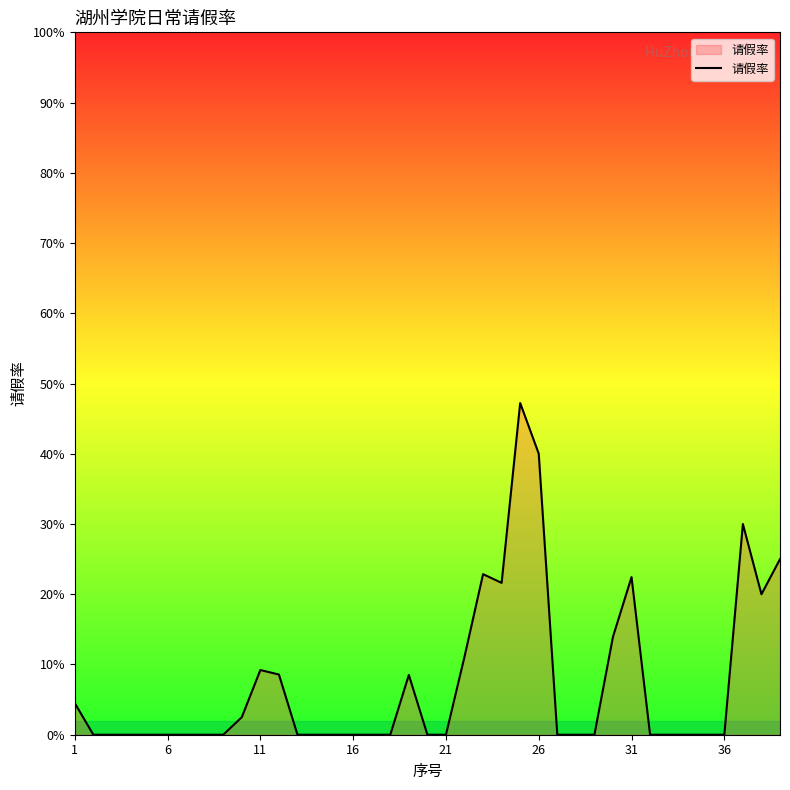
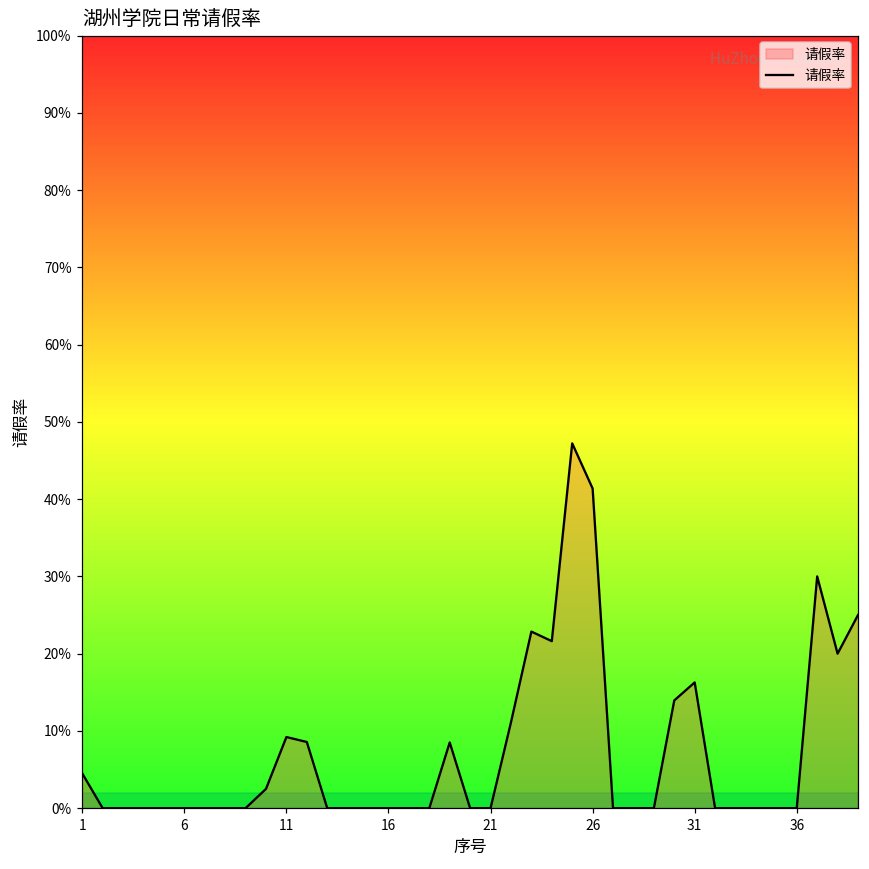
  {
    "1": "5%",
    "11": "9%",
-   "26": "40%",
-   "31": "22%"
+   "26": "41%",
+   "31": "16%"
  }
